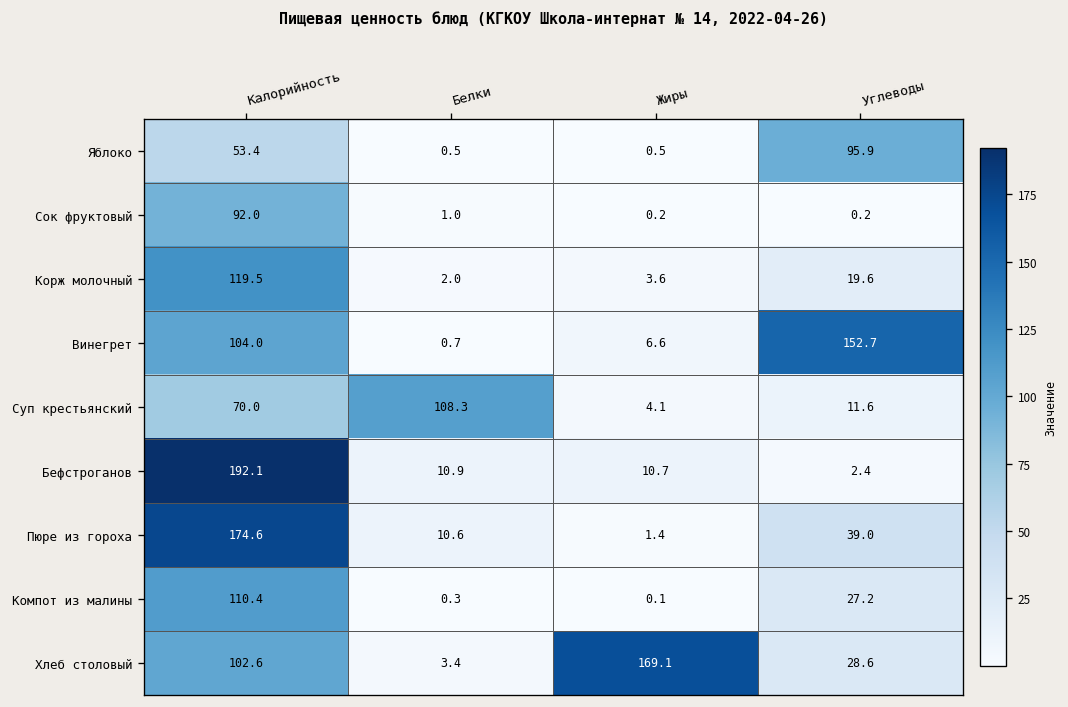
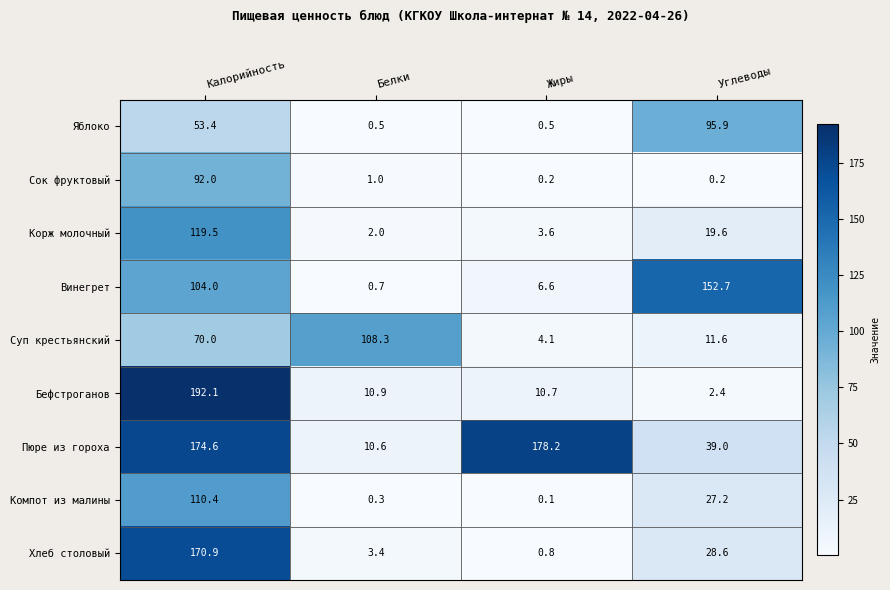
  {
    "Яблоко": {
      "Калорийность": 53.4,
      "Белки": 0.5,
      "Жиры": 0.5,
      "Углеводы": 95.9
    },
    "Сок фруктовый": {
      "Калорийность": 92.0,
      "Белки": 1.0,
      "Жиры": 0.2,
      "Углеводы": 0.2
    },
    "Корж молочный": {
      "Калорийность": 119.5,
      "Белки": 2.0,
      "Жиры": 3.6,
      "Углеводы": 19.6
    },
    "Винегрет": {
      "Калорийность": 104.0,
      "Белки": 0.7,
      "Жиры": 6.6,
      "Углеводы": 152.7
    },
    "Суп крестьянский": {
      "Калорийность": 70.0,
      "Белки": 108.3,
      "Жиры": 4.1,
      "Углеводы": 11.6
    },
    "Бефстроганов": {
      "Калорийность": 192.1,
      "Белки": 10.9,
      "Жиры": 10.7,
      "Углеводы": 2.4
    },
    "Пюре из гороха": {
      "Калорийность": 174.6,
      "Белки": 10.6,
-     "Жиры": 1.4,
+     "Жиры": 178.2,
      "Углеводы": 39.0
    },
    "Компот из малины": {
      "Калорийность": 110.4,
      "Белки": 0.3,
      "Жиры": 0.1,
      "Углеводы": 27.2
    },
    "Хлеб столовый": {
-     "Калорийность": 102.6,
+     "Калорийность": 170.9,
      "Белки": 3.4,
-     "Жиры": 169.1,
+     "Жиры": 0.8,
      "Углеводы": 28.6
    }
  }
